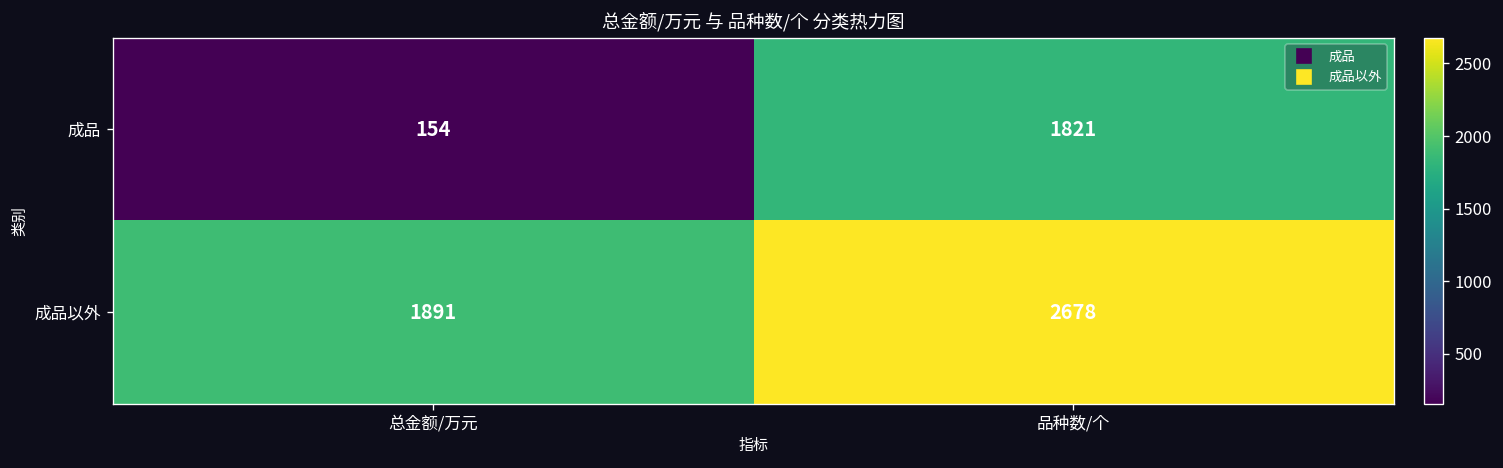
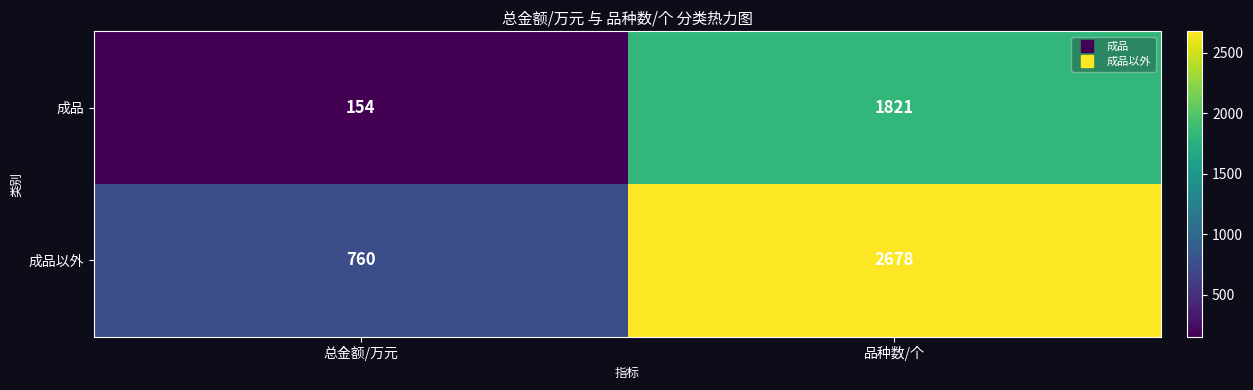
  {
    "成品": {
      "总金额/万元": 154,
      "品种数/个": 1821
    },
    "成品以外": {
-     "总金额/万元": 1891,
+     "总金额/万元": 760,
      "品种数/个": 2678
    }
  }
